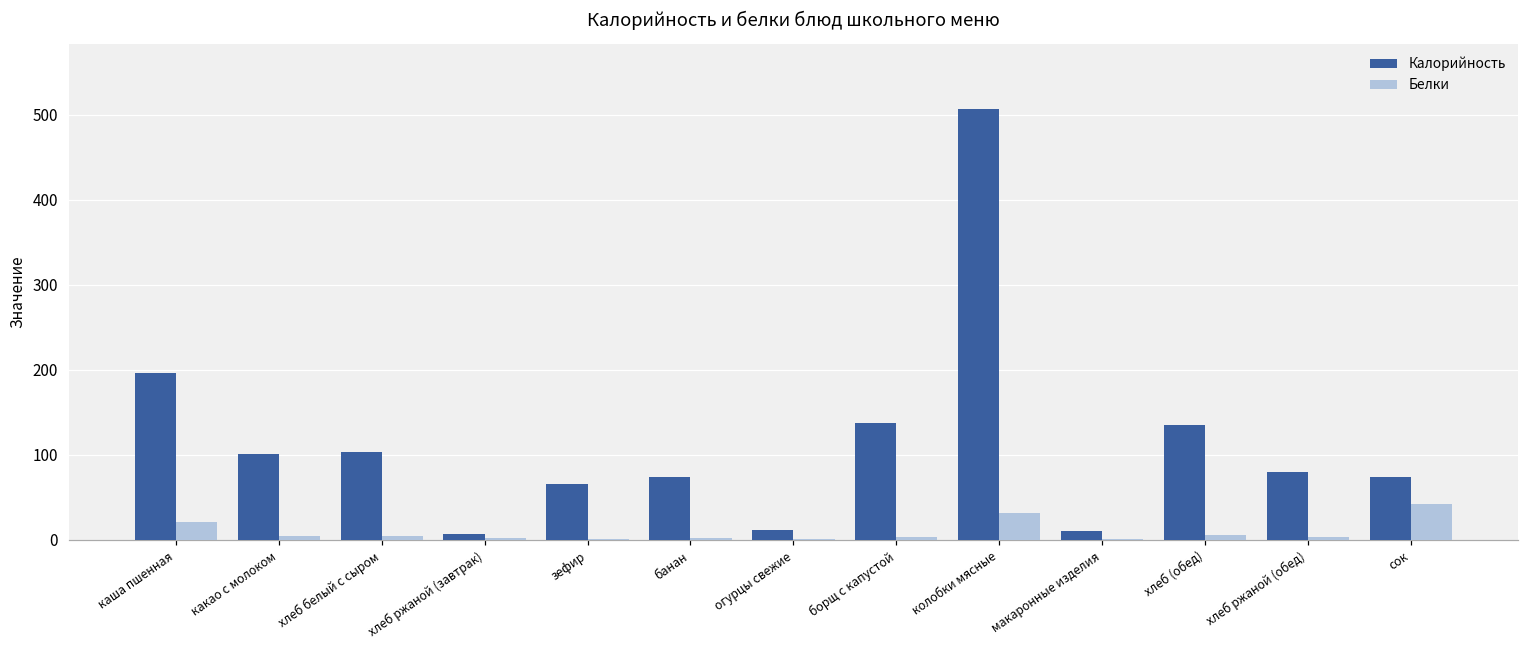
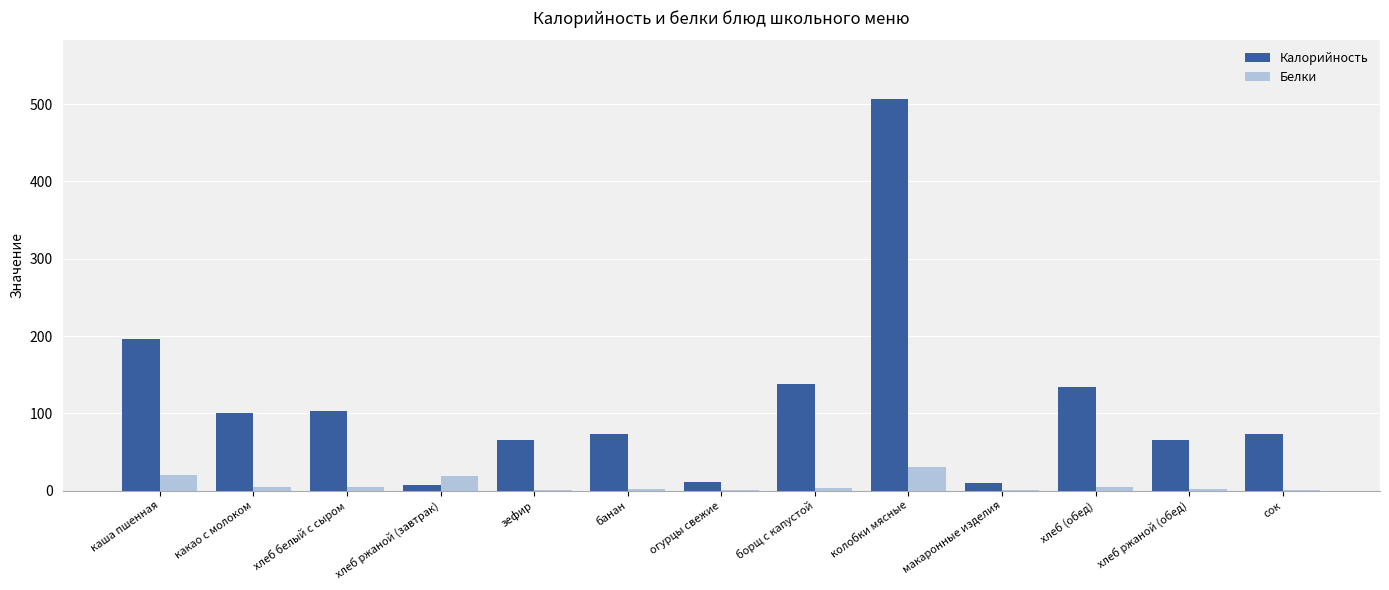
  {
    "Калорийность": {
      "каша пшенная": 200,
      "какао с молоком": 100,
      "хлеб белый с сыром": 100,
      "хлеб ржаной (завтрак)": 10,
      "зефир": 70,
      "банан": 70,
      "огурцы свежие": 10,
      "борщ с капустой": 140,
      "колобки мясные": 510,
      "макаронные изделия": 10,
      "хлеб (обед)": 130,
-     "хлеб ржаной (обед)": 80,
+     "хлеб ржаной (обед)": 70,
      "сок": 70
    },
    "Белки": {
      "каша пшенная": 20,
      "какао с молоком": 0,
      "хлеб белый с сыром": 0,
-     "хлеб ржаной (завтрак)": 0,
+     "хлеб ржаной (завтрак)": 20,
      "борщ с капустой": 0,
      "колобки мясные": 30,
      "хлеб (обед)": 10,
-     "сок": 40
+     "сок": 0
    }
  }
